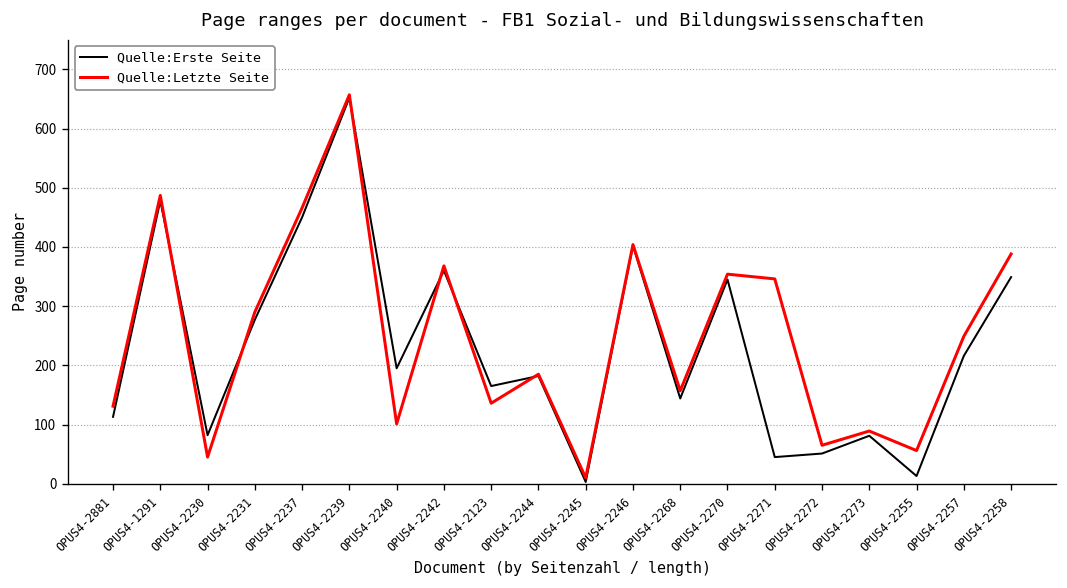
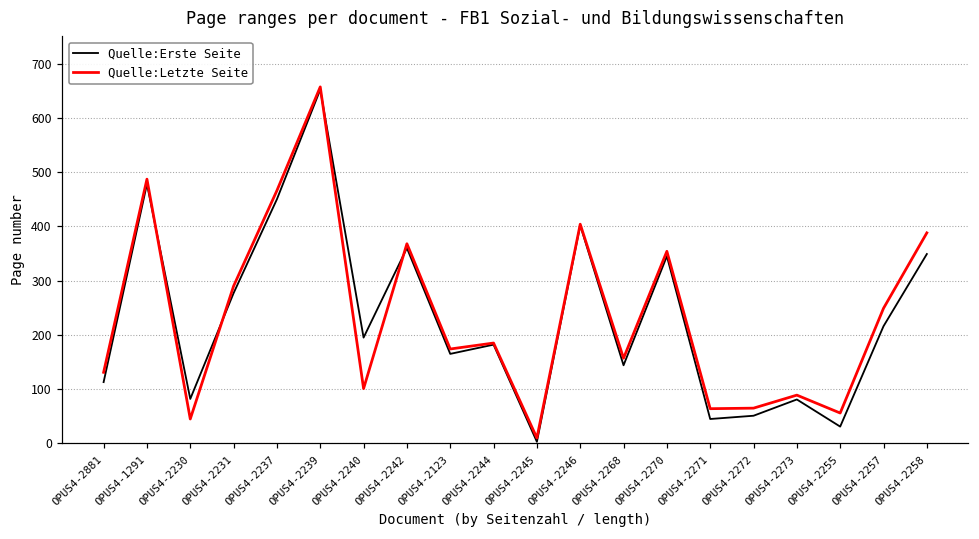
  {
    "Quelle:Erste Seite": {
      "OPUS4-2881": 110,
      "OPUS4-1291": 480,
      "OPUS4-2230": 80,
      "OPUS4-2231": 280,
      "OPUS4-2237": 450,
      "OPUS4-2240": 200,
      "OPUS4-2242": 360,
      "OPUS4-2123": 170,
      "OPUS4-2245": 0,
      "OPUS4-2268": 140,
      "OPUS4-2270": 350,
      "OPUS4-2271": 50,
      "OPUS4-2272": 50,
      "OPUS4-2273": 80,
-     "OPUS4-2255": 10,
+     "OPUS4-2255": 30,
      "OPUS4-2257": 220,
      "OPUS4-2258": 350
    },
    "Quelle:Letzte Seite": {
      "OPUS4-2881": 130,
      "OPUS4-1291": 490,
      "OPUS4-2230": 50,
      "OPUS4-2231": 290,
      "OPUS4-2237": 470,
      "OPUS4-2240": 100,
      "OPUS4-2242": 370,
-     "OPUS4-2123": 140,
+     "OPUS4-2123": 170,
      "OPUS4-2245": 10,
      "OPUS4-2268": 160,
      "OPUS4-2270": 350,
-     "OPUS4-2271": 350,
+     "OPUS4-2271": 60,
      "OPUS4-2272": 70,
      "OPUS4-2273": 90,
      "OPUS4-2255": 60,
      "OPUS4-2257": 250,
      "OPUS4-2258": 390
    }
  }
